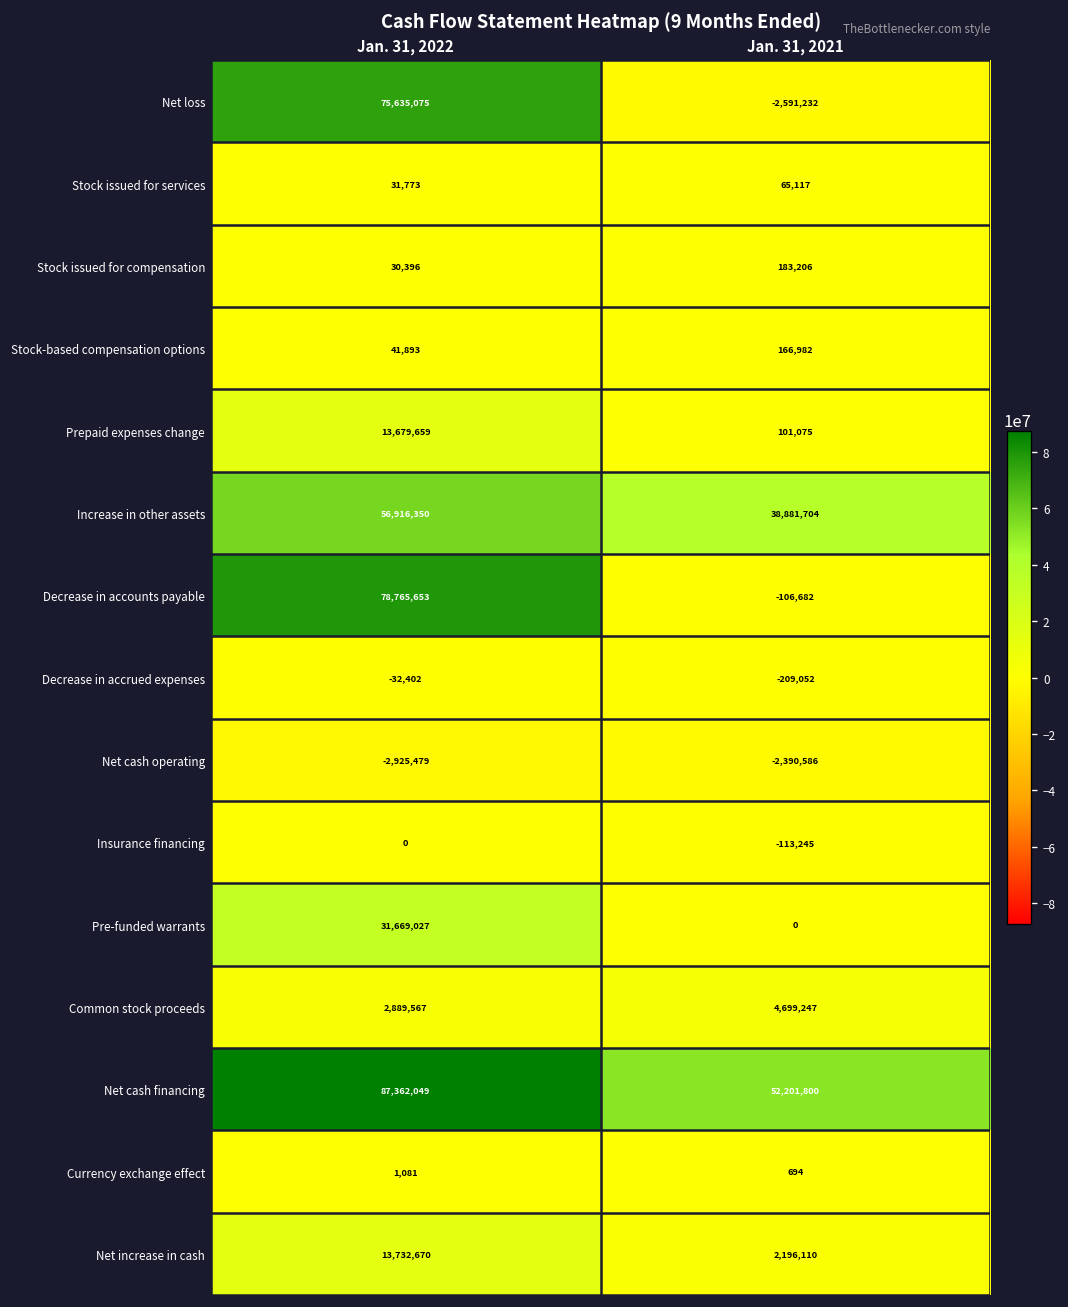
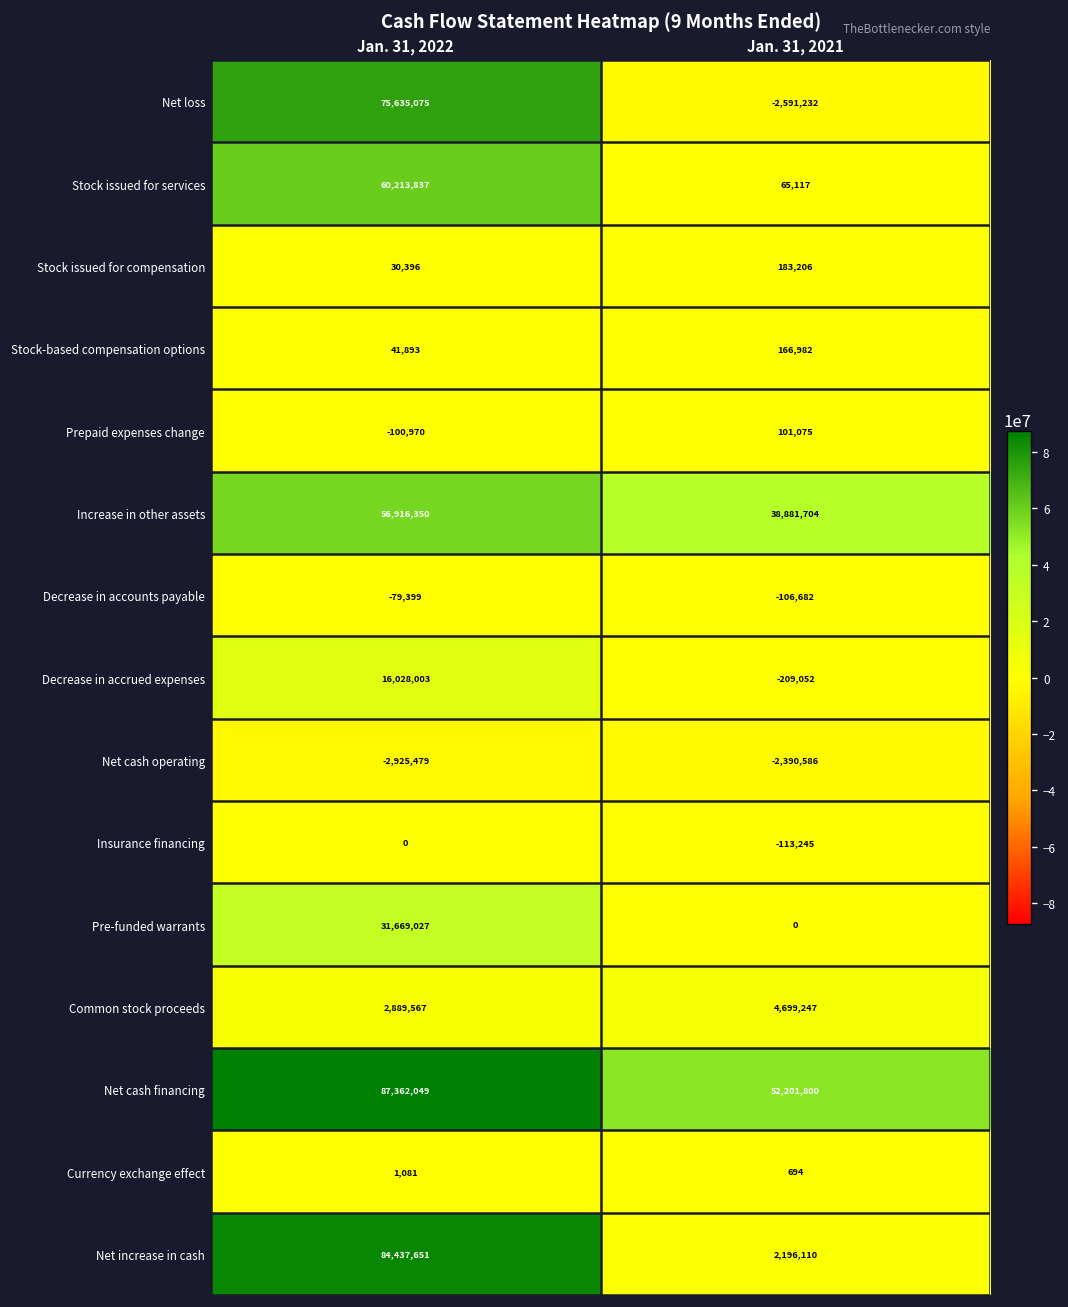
  {
    "Net loss": {
      "Jan. 31, 2022": "75,635,075",
      "Jan. 31, 2021": "-2,591,232"
    },
    "Stock issued for services": {
-     "Jan. 31, 2022": "31,773",
+     "Jan. 31, 2022": "60,213,837",
      "Jan. 31, 2021": "65,117"
    },
    "Stock issued for compensation": {
      "Jan. 31, 2022": "30,396",
      "Jan. 31, 2021": "183,206"
    },
    "Stock-based compensation options": {
      "Jan. 31, 2022": "41,893",
      "Jan. 31, 2021": "166,982"
    },
    "Prepaid expenses change": {
-     "Jan. 31, 2022": "13,679,659",
+     "Jan. 31, 2022": "-100,970",
      "Jan. 31, 2021": "101,075"
    },
    "Increase in other assets": {
      "Jan. 31, 2022": "56,916,350",
      "Jan. 31, 2021": "38,881,704"
    },
    "Decrease in accounts payable": {
-     "Jan. 31, 2022": "78,765,653",
+     "Jan. 31, 2022": "-79,399",
      "Jan. 31, 2021": "-106,682"
    },
    "Decrease in accrued expenses": {
-     "Jan. 31, 2022": "-32,402",
+     "Jan. 31, 2022": "16,028,003",
      "Jan. 31, 2021": "-209,052"
    },
    "Net cash operating": {
      "Jan. 31, 2022": "-2,925,479",
      "Jan. 31, 2021": "-2,390,586"
    },
    "Insurance financing": {
      "Jan. 31, 2022": "0",
      "Jan. 31, 2021": "-113,245"
    },
    "Pre-funded warrants": {
      "Jan. 31, 2022": "31,669,027",
      "Jan. 31, 2021": "0"
    },
    "Common stock proceeds": {
      "Jan. 31, 2022": "2,889,567",
      "Jan. 31, 2021": "4,699,247"
    },
    "Net cash financing": {
      "Jan. 31, 2022": "87,362,049",
      "Jan. 31, 2021": "52,201,800"
    },
    "Currency exchange effect": {
      "Jan. 31, 2022": "1,081",
      "Jan. 31, 2021": "694"
    },
    "Net increase in cash": {
-     "Jan. 31, 2022": "13,732,670",
+     "Jan. 31, 2022": "84,437,651",
      "Jan. 31, 2021": "2,196,110"
    }
  }
